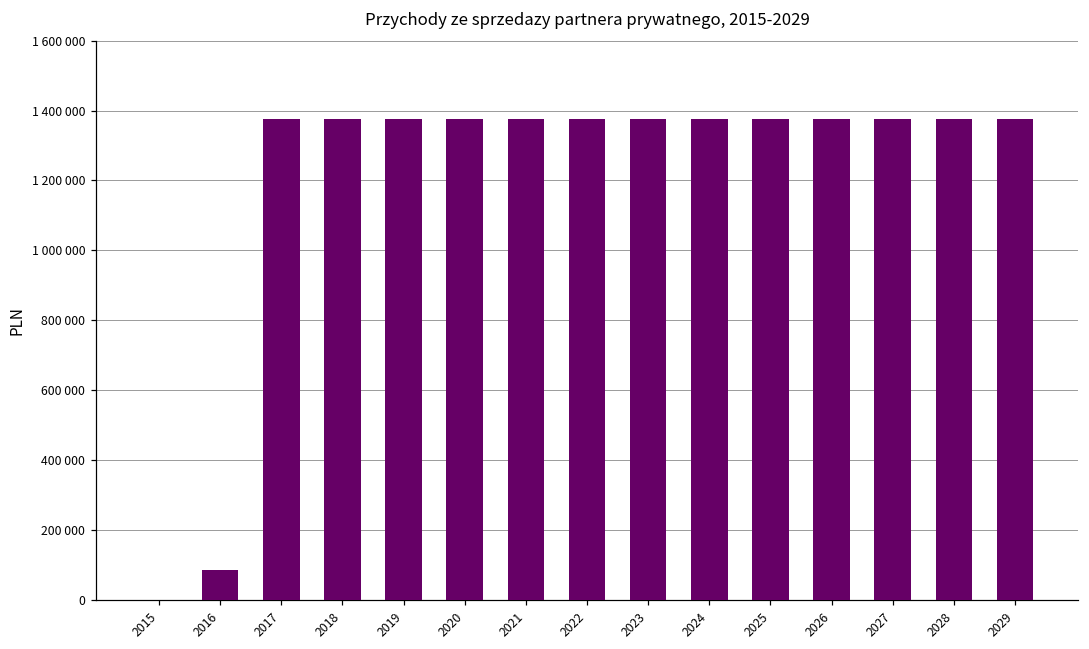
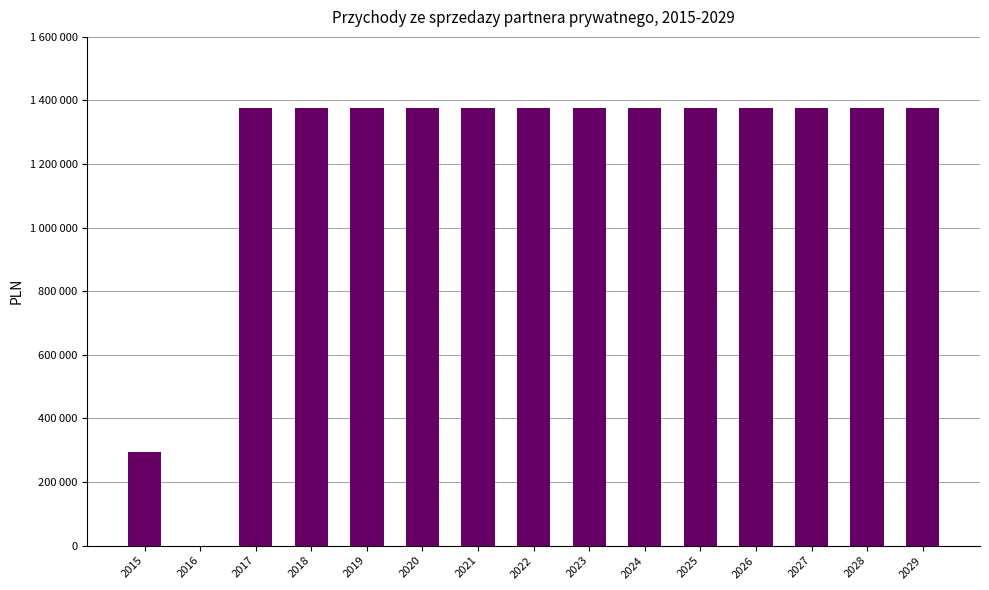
  {
-   "2015": 0,
-   "2016": 90000,
+   "2015": 290000,
+   "2016": 0,
    "2017": 1370000,
    "2018": 1370000,
    "2019": 1370000,
    "2020": 1370000,
    "2021": 1370000,
    "2022": 1370000,
    "2023": 1370000,
    "2024": 1370000,
    "2025": 1370000,
    "2026": 1370000,
    "2027": 1370000,
    "2028": 1370000,
    "2029": 1370000
  }
